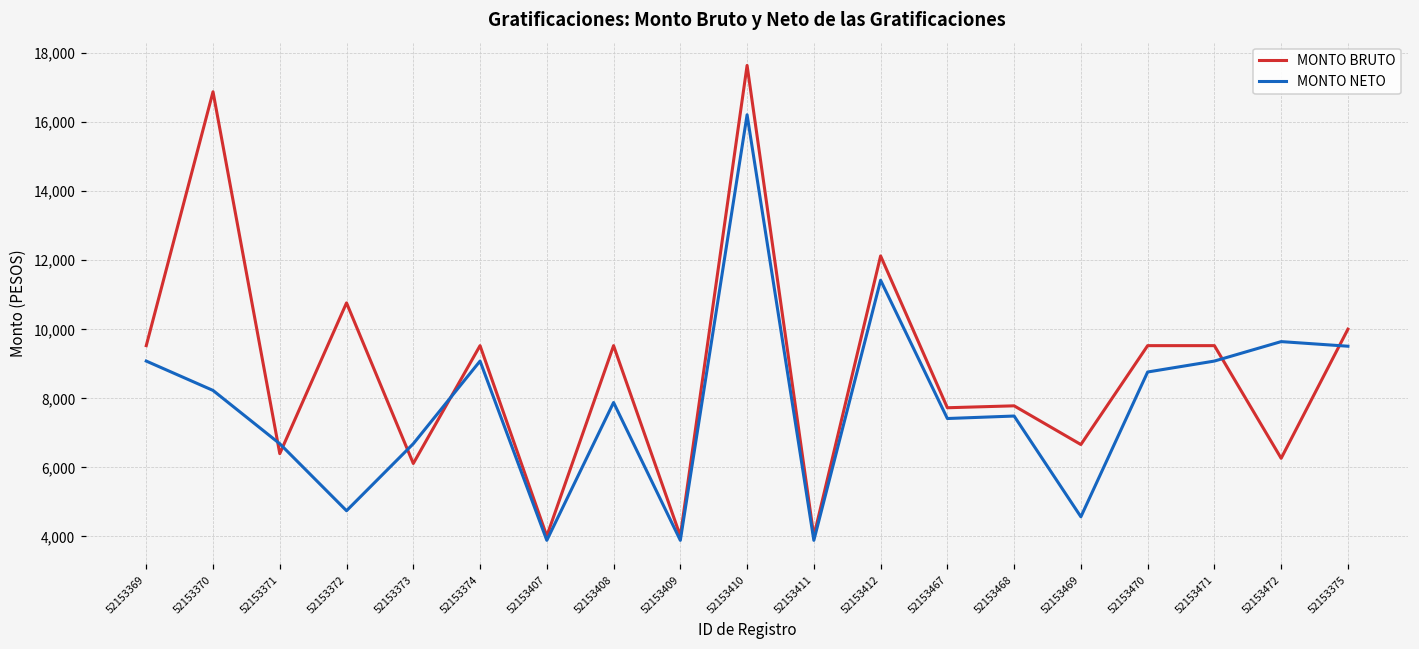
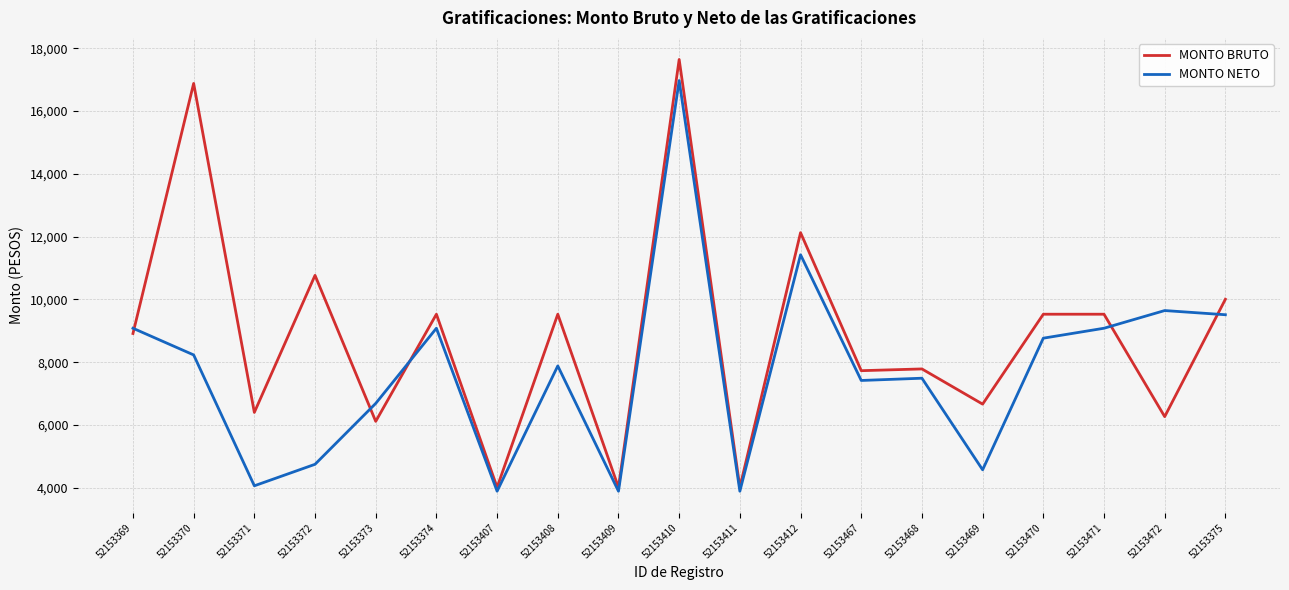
  {
    "MONTO BRUTO": {
-     "52153369": "9,500",
+     "52153369": "8,900",
      "52153370": "16,900",
      "52153371": "6,400",
      "52153372": "10,800",
      "52153373": "6,100",
      "52153374": "9,500",
      "52153407": "4,000",
      "52153408": "9,500",
      "52153409": "4,000",
      "52153410": "17,600",
      "52153411": "4,000",
      "52153412": "12,100",
      "52153467": "7,700",
      "52153468": "7,800",
      "52153469": "6,700",
      "52153470": "9,500",
      "52153471": "9,500",
      "52153472": "6,300",
      "52153375": "10,000"
    },
    "MONTO NETO": {
      "52153369": "9,100",
      "52153370": "8,200",
-     "52153371": "6,700",
+     "52153371": "4,100",
      "52153372": "4,700",
      "52153373": "6,700",
      "52153374": "9,100",
      "52153407": "3,900",
      "52153408": "7,900",
      "52153409": "3,900",
-     "52153410": "16,200",
+     "52153410": "17,000",
      "52153411": "3,900",
      "52153412": "11,400",
      "52153467": "7,400",
      "52153468": "7,500",
      "52153469": "4,600",
      "52153470": "8,800",
      "52153471": "9,100",
      "52153472": "9,600",
      "52153375": "9,500"
    }
  }
